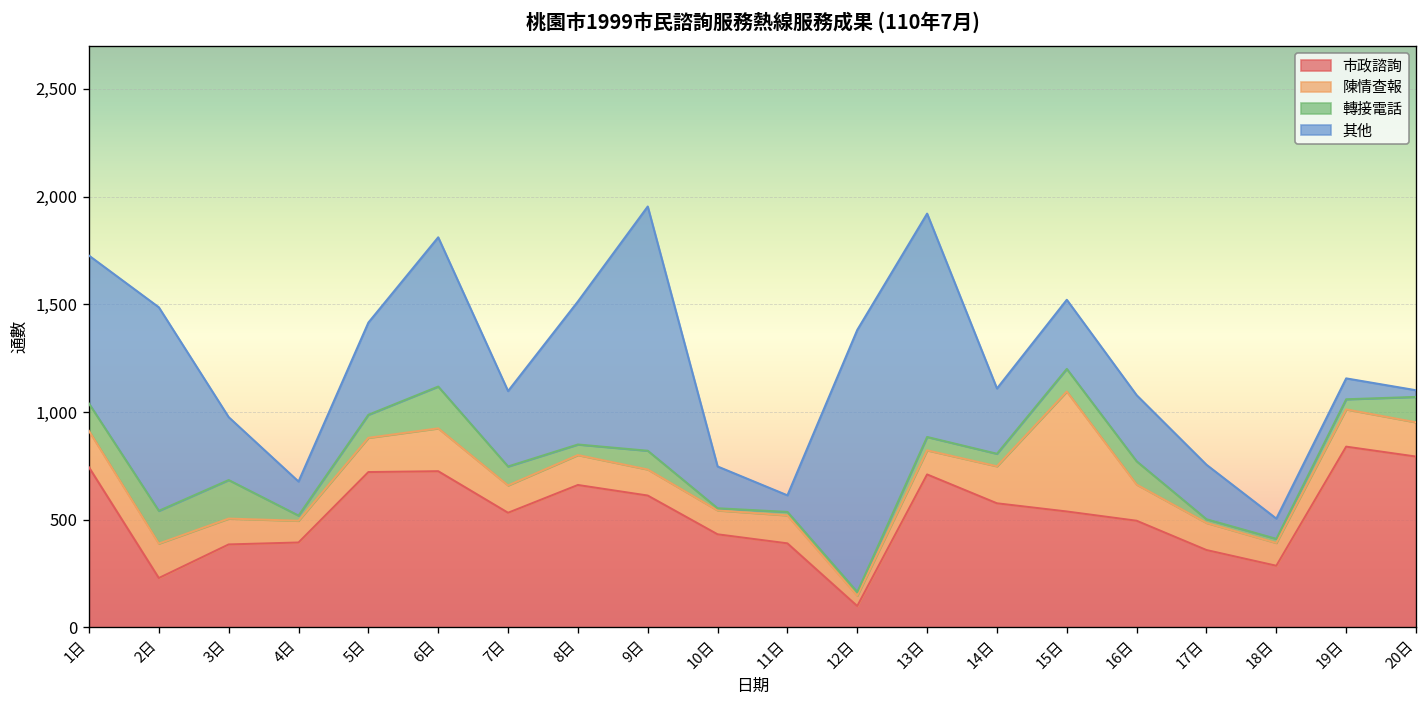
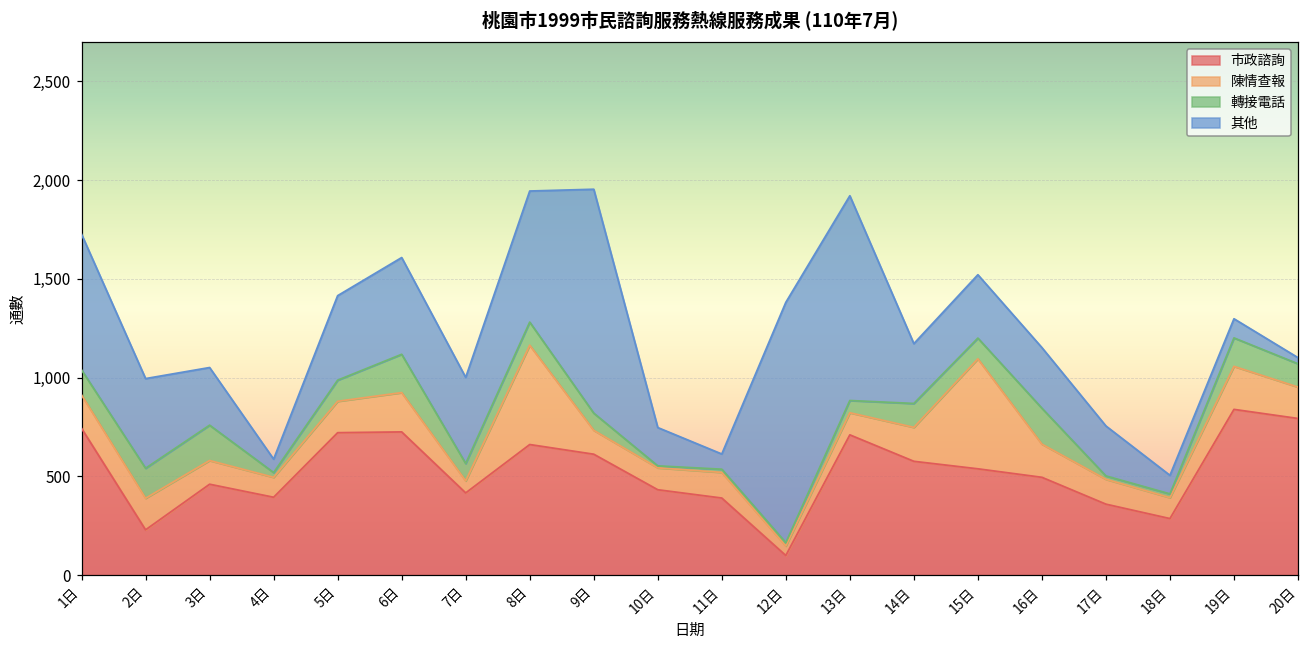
  {
    "市政諮詢": {
      "1日": "740",
      "2日": "230",
-     "3日": "390",
+     "3日": "460",
      "4日": "390",
      "5日": "720",
      "6日": "730",
-     "7日": "530",
+     "7日": "420",
      "8日": "660",
      "9日": "610",
      "10日": "430",
      "11日": "390",
      "12日": "100",
      "13日": "710",
      "14日": "580",
      "15日": "540",
      "16日": "500",
      "17日": "360",
      "18日": "290",
      "19日": "840",
      "20日": "790"
    },
    "陳情查報": {
      "1日": "170",
      "2日": "160",
      "3日": "120",
      "4日": "100",
      "5日": "160",
      "6日": "200",
-     "7日": "130",
-     "8日": "140",
+     "7日": "60",
+     "8日": "500",
      "9日": "120",
      "11日": "130",
      "12日": "50",
      "13日": "110",
      "14日": "170",
      "15日": "560",
      "16日": "170",
      "17日": "130",
      "18日": "110",
-     "19日": "170",
+     "19日": "220",
      "20日": "160"
    },
    "轉接電話": {
      "1日": "130",
      "2日": "150",
      "3日": "180",
      "4日": "20",
      "5日": "110",
      "6日": "190",
      "7日": "90",
-     "8日": "50",
+     "8日": "120",
      "9日": "90",
      "11日": "20",
      "12日": "20",
      "13日": "60",
-     "14日": "60",
+     "14日": "120",
      "15日": "110",
-     "16日": "110",
+     "16日": "180",
      "17日": "20",
      "18日": "20",
-     "19日": "50",
+     "19日": "140",
      "20日": "120"
    },
    "其他": {
      "1日": "690",
-     "2日": "950",
+     "2日": "450",
      "3日": "290",
-     "4日": "160",
+     "4日": "70",
      "5日": "430",
-     "6日": "690",
-     "7日": "350",
+     "6日": "490",
+     "7日": "440",
      "8日": "660",
      "9日": "1,130",
      "10日": "190",
      "11日": "80",
      "12日": "1,220",
      "13日": "1,040",
      "14日": "300",
      "15日": "320",
      "16日": "310",
      "17日": "250",
      "18日": "90",
      "19日": "100",
      "20日": "30"
    }
  }
